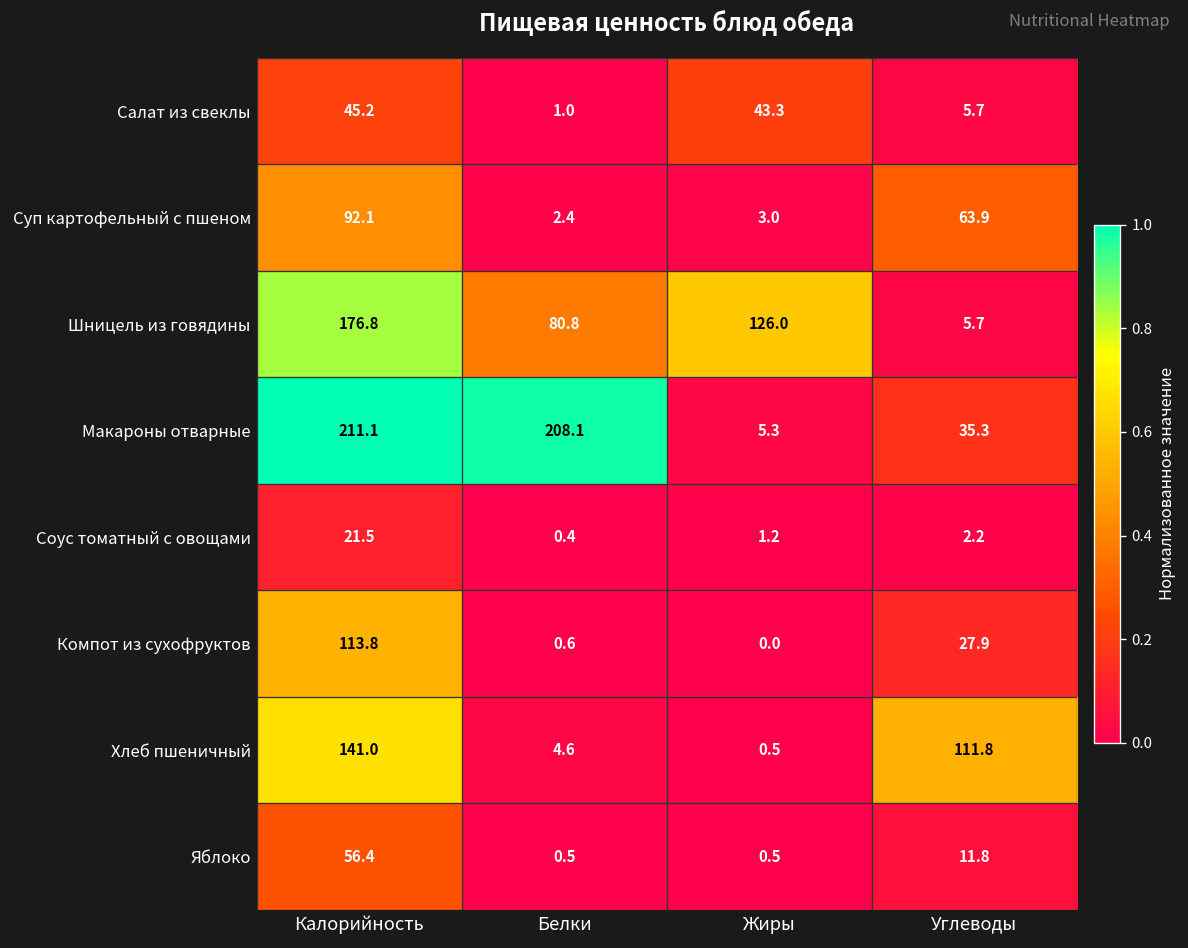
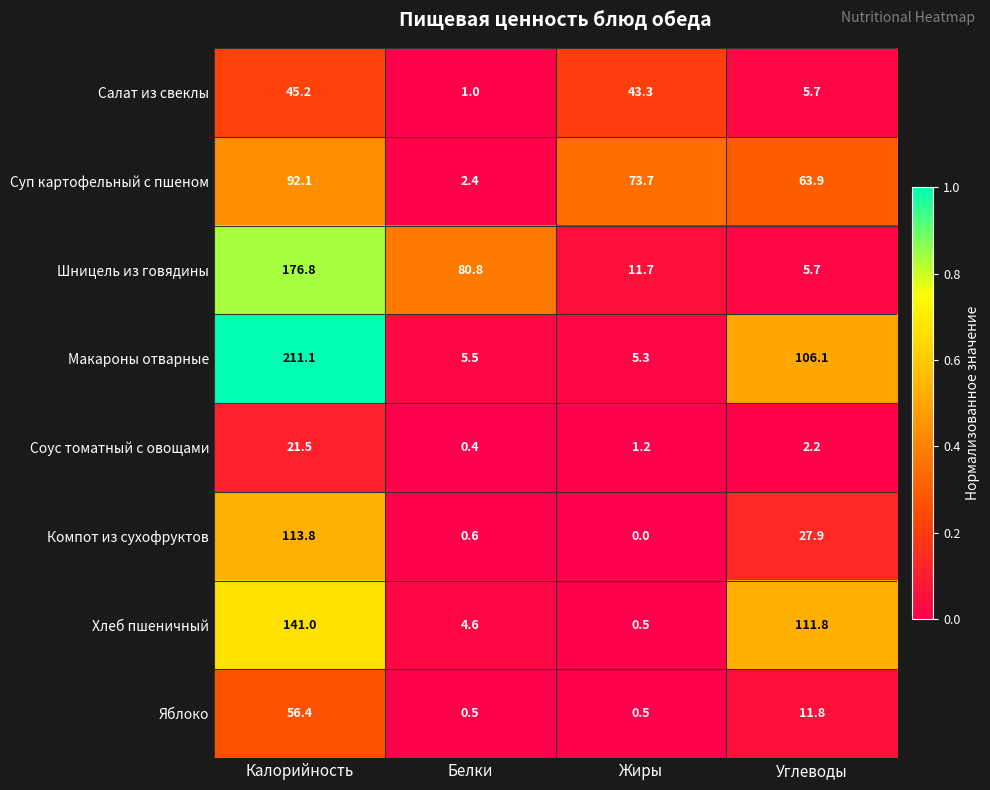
  {
    "Салат из свеклы": {
      "Калорийность": 45.2,
      "Белки": 1.0,
      "Жиры": 43.3,
      "Углеводы": 5.7
    },
    "Суп картофельный с пшеном": {
      "Калорийность": 92.1,
      "Белки": 2.4,
-     "Жиры": 3.0,
+     "Жиры": 73.7,
      "Углеводы": 63.9
    },
    "Шницель из говядины": {
      "Калорийность": 176.8,
      "Белки": 80.8,
-     "Жиры": 126.0,
+     "Жиры": 11.7,
      "Углеводы": 5.7
    },
    "Макароны отварные": {
      "Калорийность": 211.1,
-     "Белки": 208.1,
+     "Белки": 5.5,
      "Жиры": 5.3,
-     "Углеводы": 35.3
+     "Углеводы": 106.1
    },
    "Соус томатный с овощами": {
      "Калорийность": 21.5,
      "Белки": 0.4,
      "Жиры": 1.2,
      "Углеводы": 2.2
    },
    "Компот из сухофруктов": {
      "Калорийность": 113.8,
      "Белки": 0.6,
      "Жиры": 0.0,
      "Углеводы": 27.9
    },
    "Хлеб пшеничный": {
      "Калорийность": 141.0,
      "Белки": 4.6,
      "Жиры": 0.5,
      "Углеводы": 111.8
    },
    "Яблоко": {
      "Калорийность": 56.4,
      "Белки": 0.5,
      "Жиры": 0.5,
      "Углеводы": 11.8
    }
  }
